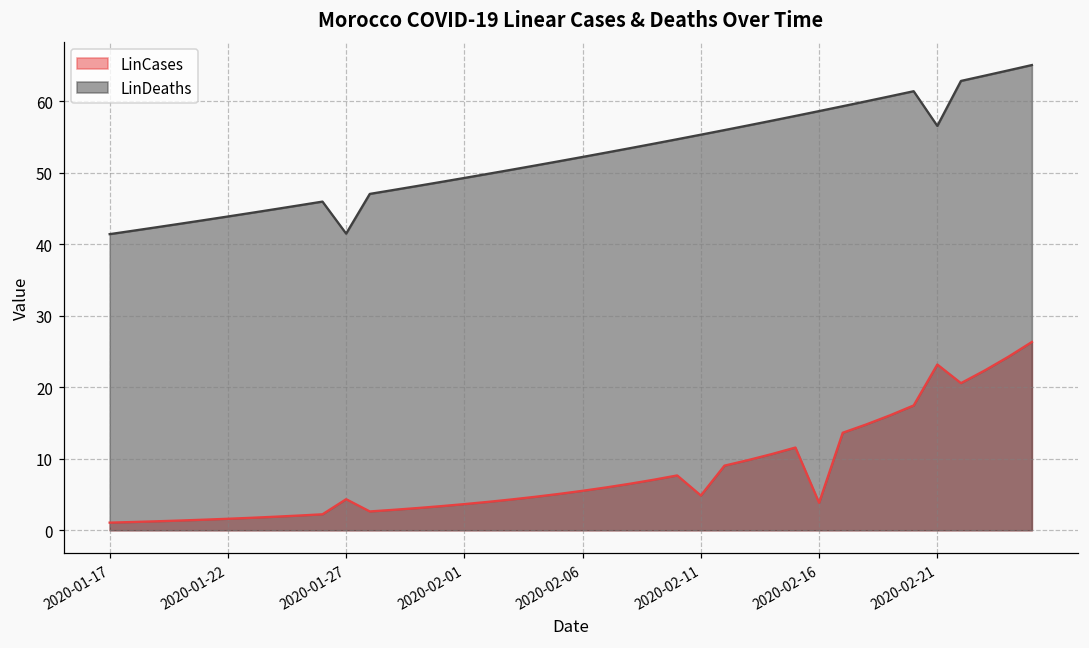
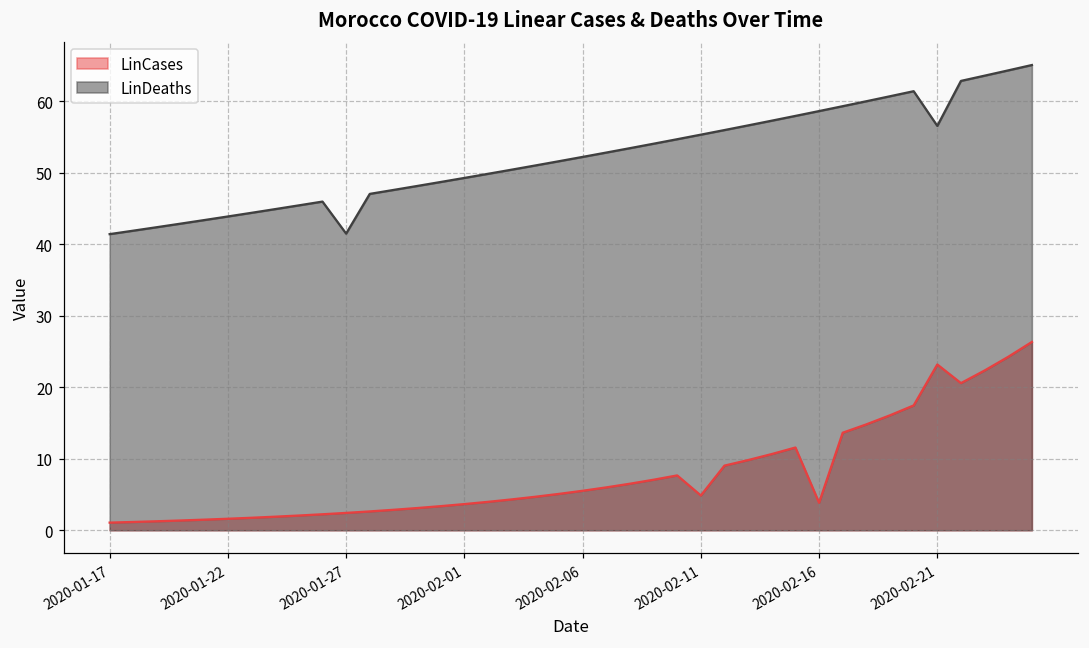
  {
    "LinCases": {
      "2020-01-17": 1,
      "2020-01-22": 2,
-     "2020-01-27": 4,
+     "2020-01-27": 2,
      "2020-02-01": 4,
      "2020-02-06": 6,
      "2020-02-11": 5,
      "2020-02-16": 4,
      "2020-02-21": 23
    },
    "LinDeaths": {
      "2020-01-17": 41,
      "2020-01-22": 44,
      "2020-01-27": 41,
      "2020-02-01": 49,
      "2020-02-06": 52,
      "2020-02-11": 55,
      "2020-02-16": 59,
      "2020-02-21": 57
    }
  }
